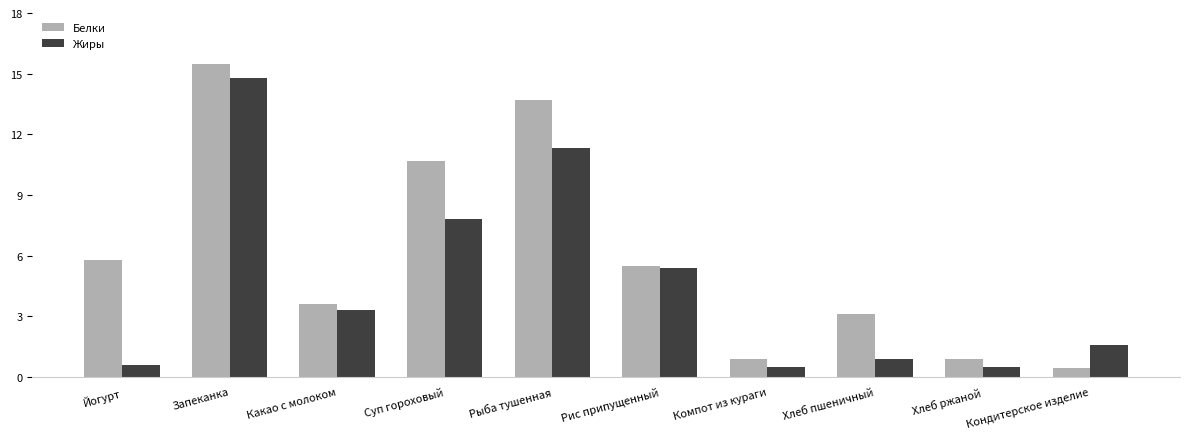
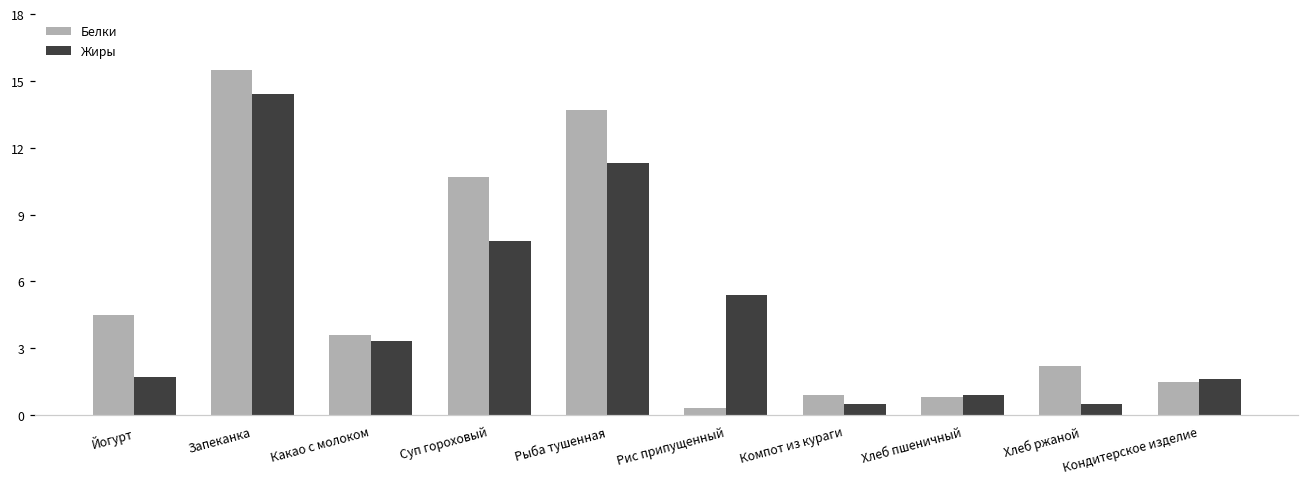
  {
    "Белки": {
-     "Йогурт": 5.8,
+     "Йогурт": 4.5,
      "Запеканка": 15.5,
      "Какао с молоком": 3.6,
      "Суп гороховый": 10.7,
      "Рыба тушенная": 13.7,
-     "Рис припущенный": 5.5,
+     "Рис припущенный": 0.3,
      "Компот из кураги": 0.9,
-     "Хлеб пшеничный": 3.1,
-     "Хлеб ржаной": 0.9,
-     "Кондитерское изделие": 0.5
+     "Хлеб пшеничный": 0.8,
+     "Хлеб ржаной": 2.2,
+     "Кондитерское изделие": 1.5
    },
    "Жиры": {
-     "Йогурт": 0.6,
-     "Запеканка": 14.8,
+     "Йогурт": 1.7,
+     "Запеканка": 14.4,
      "Какао с молоком": 3.3,
      "Суп гороховый": 7.8,
      "Рыба тушенная": 11.3,
      "Рис припущенный": 5.4,
      "Компот из кураги": 0.5,
      "Хлеб пшеничный": 0.9,
      "Хлеб ржаной": 0.5,
      "Кондитерское изделие": 1.6
    }
  }
